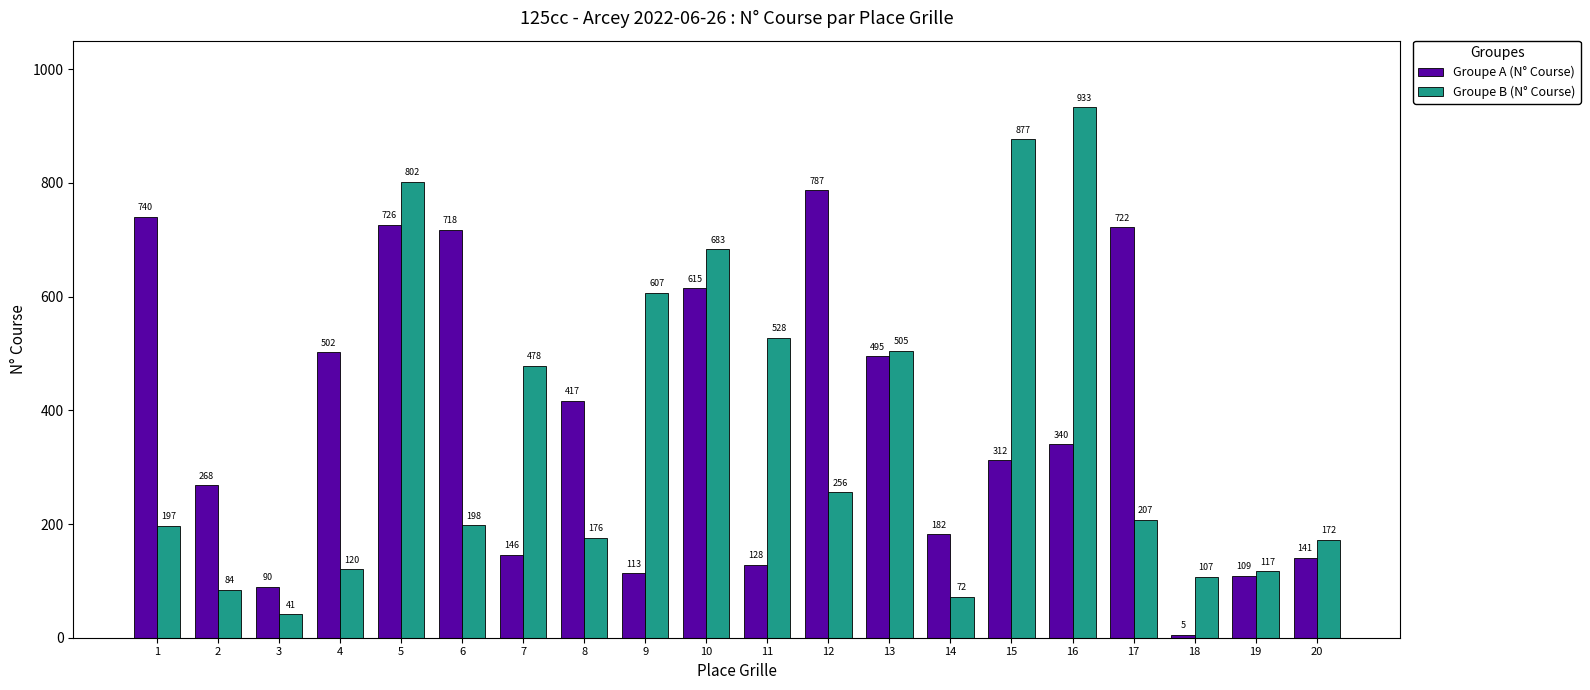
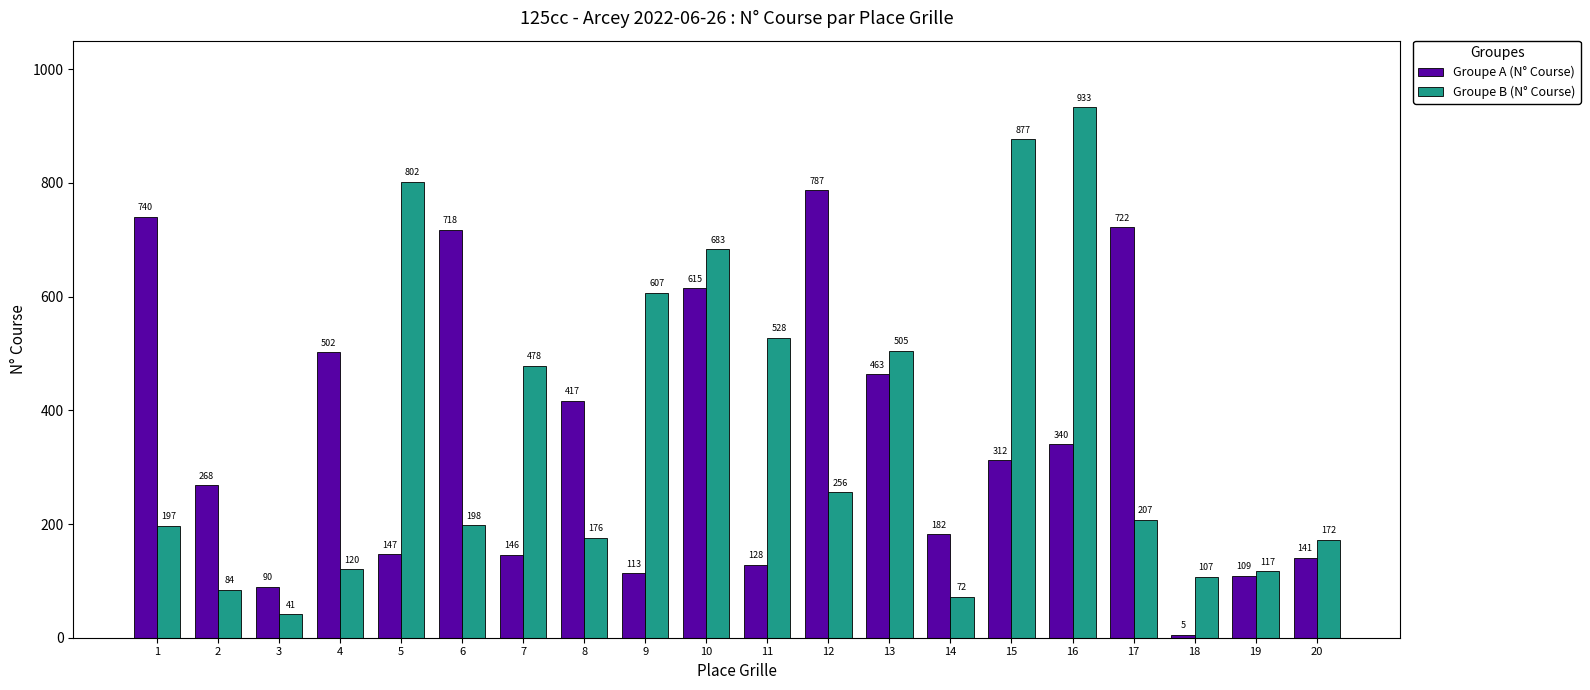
  {
    "Groupe A (N° Course)": {
      "1": 740,
      "2": 268,
      "3": 90,
      "4": 502,
-     "5": 726,
+     "5": 147,
      "6": 718,
      "7": 146,
      "8": 417,
      "9": 113,
      "10": 615,
      "11": 128,
      "12": 787,
-     "13": 495,
+     "13": 463,
      "14": 182,
      "15": 312,
      "16": 340,
      "17": 722,
      "18": 5,
      "19": 109,
      "20": 141
    },
    "Groupe B (N° Course)": {
      "1": 197,
      "2": 84,
      "3": 41,
      "4": 120,
      "5": 802,
      "6": 198,
      "7": 478,
      "8": 176,
      "9": 607,
      "10": 683,
      "11": 528,
      "12": 256,
      "13": 505,
      "14": 72,
      "15": 877,
      "16": 933,
      "17": 207,
      "18": 107,
      "19": 117,
      "20": 172
    }
  }
